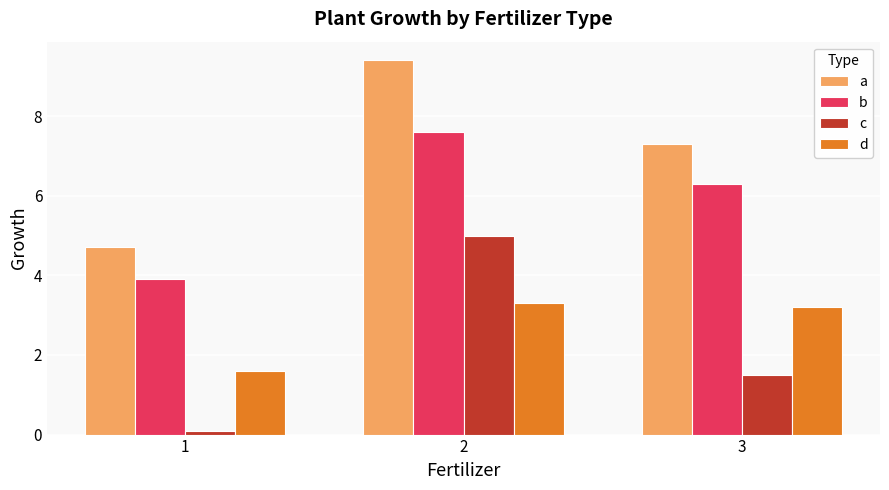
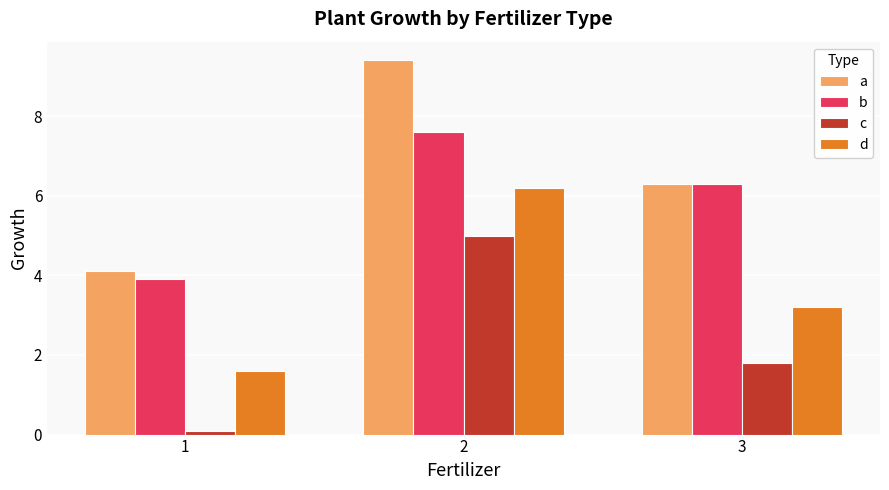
  {
    "a": {
-     "1": 4.7,
+     "1": 4.1,
      "2": 9.4,
-     "3": 7.3
+     "3": 6.3
    },
    "b": {
      "1": 3.9,
      "2": 7.6,
      "3": 6.3
    },
    "c": {
      "1": 0.1,
      "2": 5.0,
-     "3": 1.5
+     "3": 1.8
    },
    "d": {
      "1": 1.6,
-     "2": 3.3,
+     "2": 6.2,
      "3": 3.2
    }
  }
